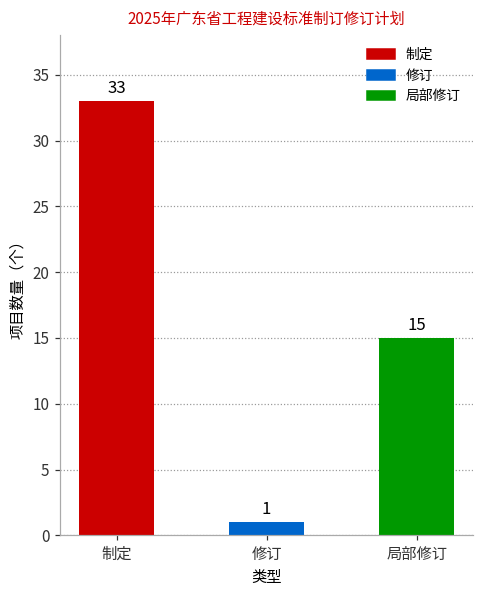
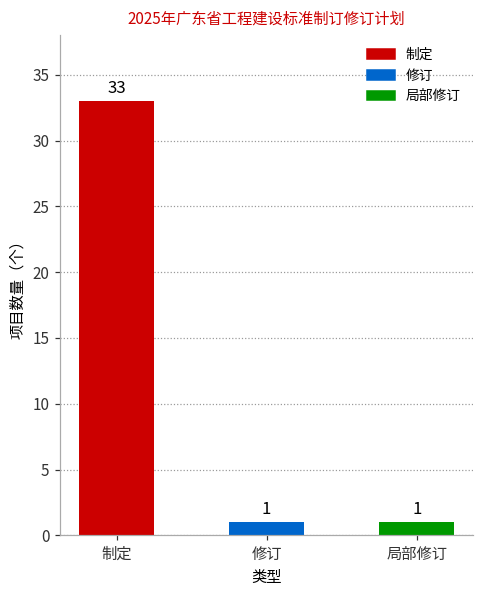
  {
    "制定": 33,
    "修订": 1,
-   "局部修订": 15
+   "局部修订": 1
  }
